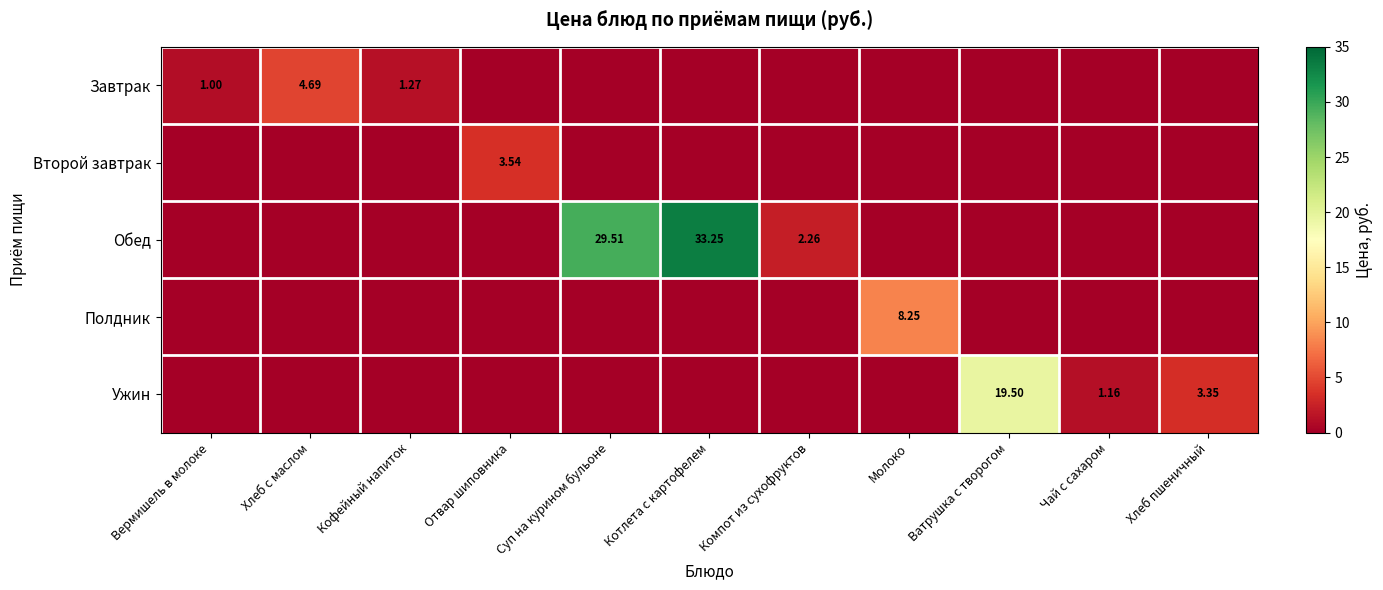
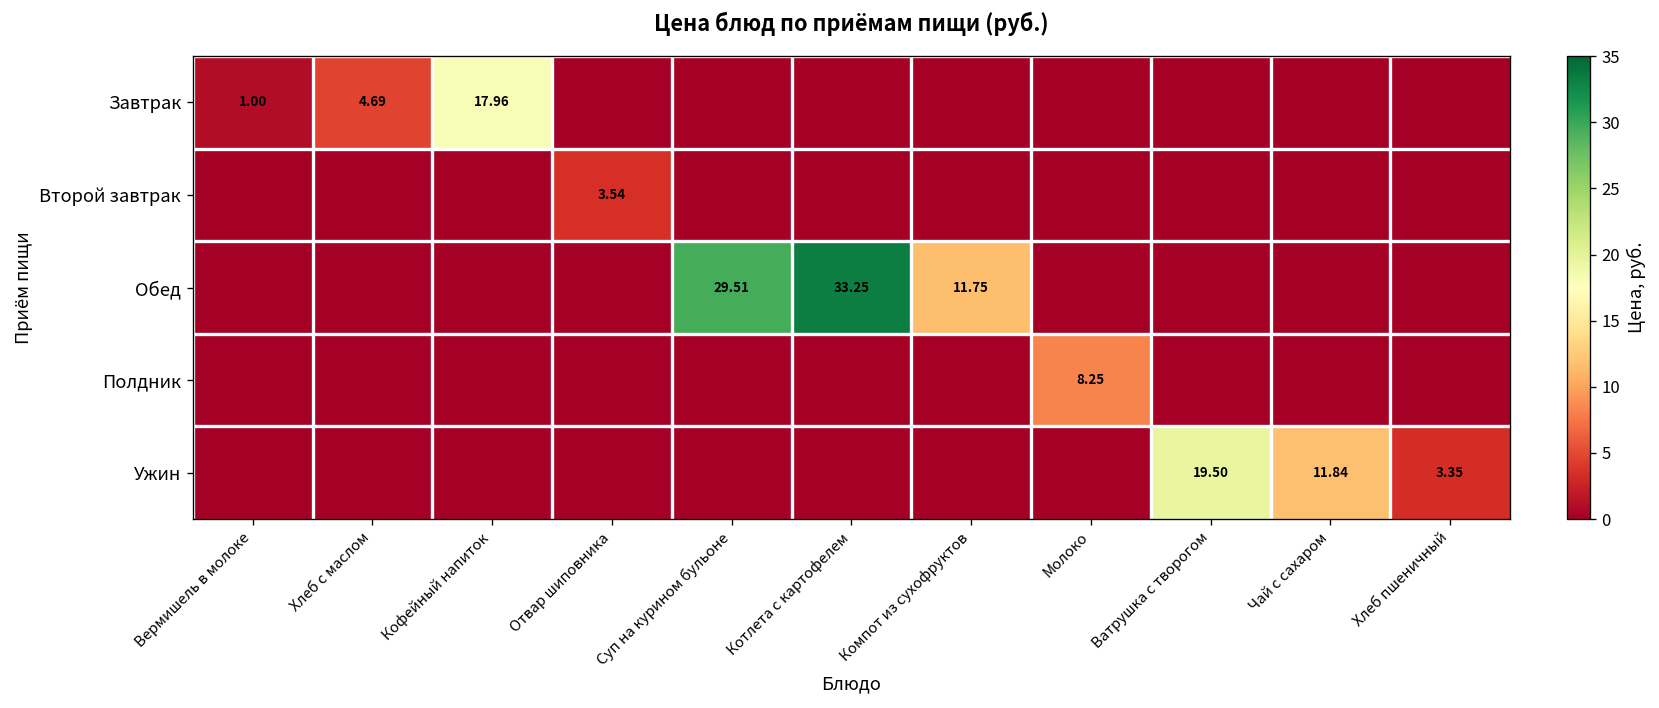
  {
    "Завтрак": {
      "Вермишель в молоке": 1.00,
      "Хлеб с маслом": 4.69,
-     "Кофейный напиток": 1.27
+     "Кофейный напиток": 17.96
    },
    "Второй завтрак": {
      "Отвар шиповника": 3.54
    },
    "Обед": {
      "Суп на курином бульоне": 29.51,
      "Котлета с картофелем": 33.25,
-     "Компот из сухофруктов": 2.26
+     "Компот из сухофруктов": 11.75
    },
    "Полдник": {
      "Молоко": 8.25
    },
    "Ужин": {
      "Ватрушка с творогом": 19.50,
-     "Чай с сахаром": 1.16,
+     "Чай с сахаром": 11.84,
      "Хлеб пшеничный": 3.35
    }
  }
